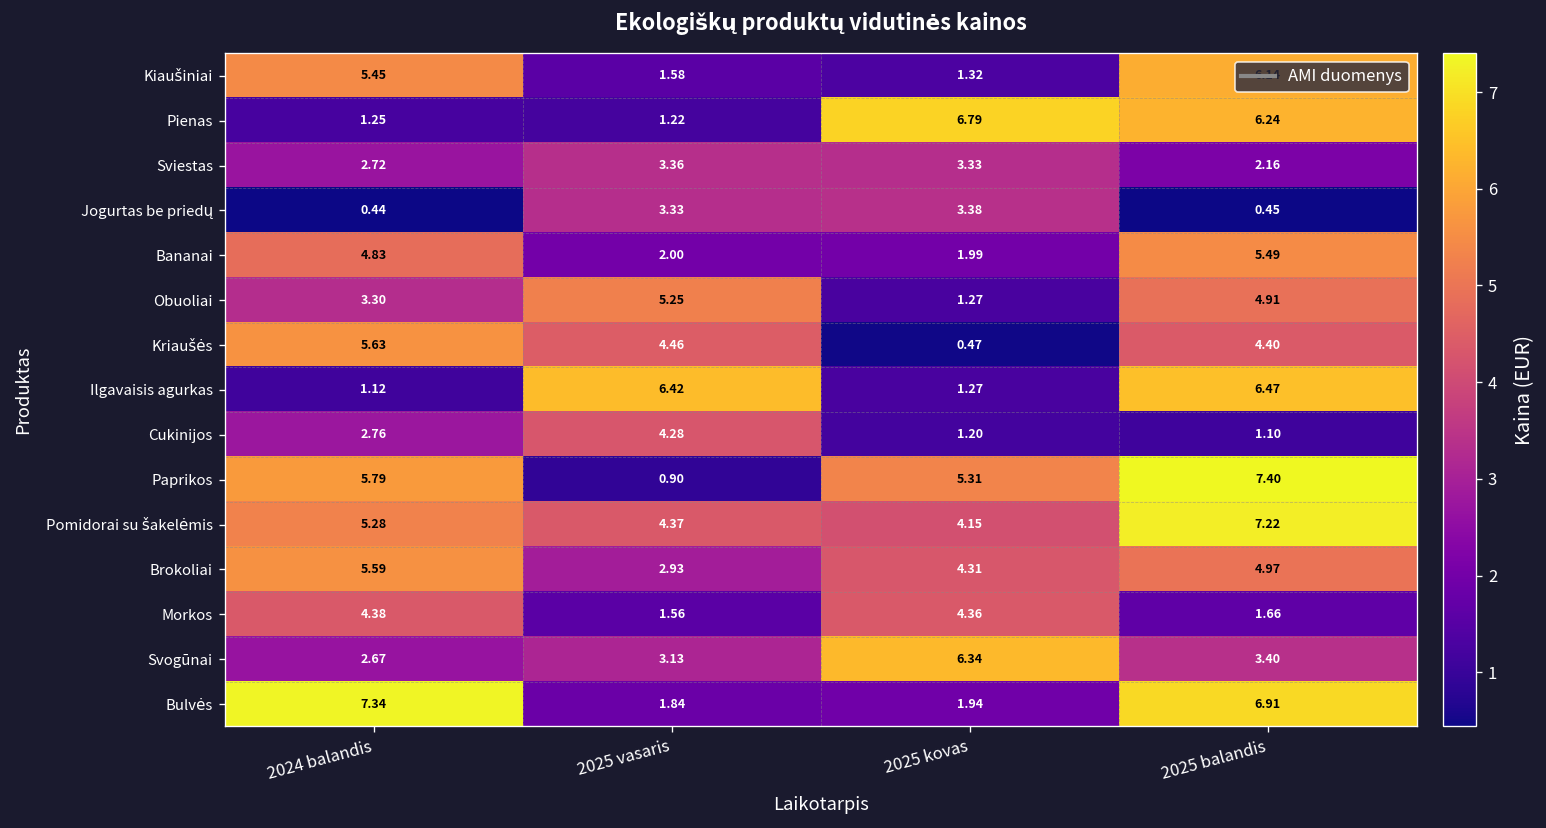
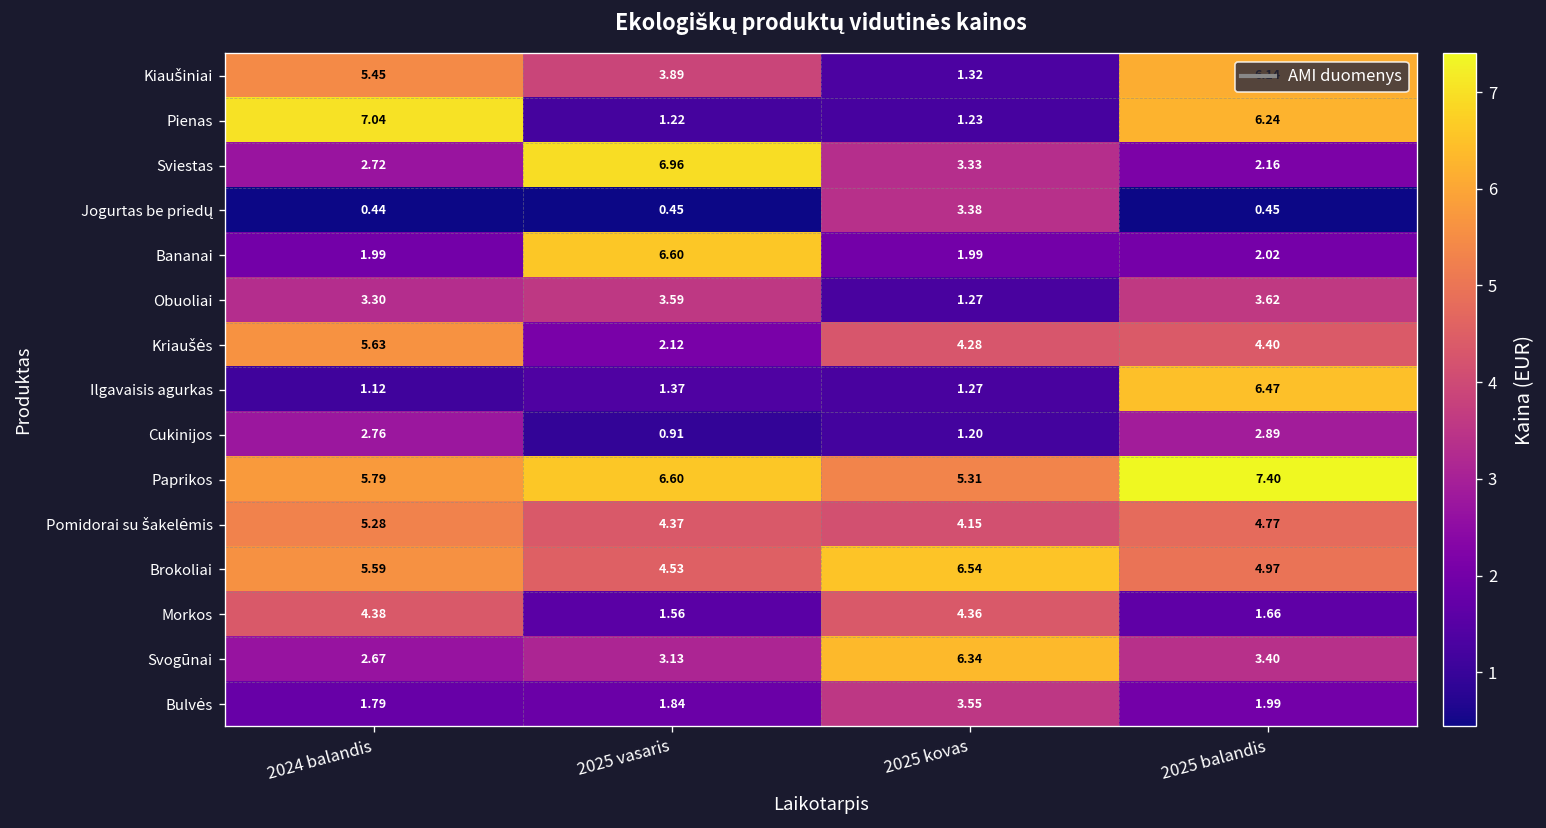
  {
    "Kiaušiniai": {
      "2024 balandis": 5.45,
-     "2025 vasaris": 1.58,
+     "2025 vasaris": 3.89,
      "2025 kovas": 1.32
    },
    "Pienas": {
-     "2024 balandis": 1.25,
+     "2024 balandis": 7.04,
      "2025 vasaris": 1.22,
-     "2025 kovas": 6.79,
+     "2025 kovas": 1.23,
      "2025 balandis": 6.24
    },
    "Sviestas": {
      "2024 balandis": 2.72,
-     "2025 vasaris": 3.36,
+     "2025 vasaris": 6.96,
      "2025 kovas": 3.33,
      "2025 balandis": 2.16
    },
    "Jogurtas be priedų": {
      "2024 balandis": 0.44,
-     "2025 vasaris": 3.33,
+     "2025 vasaris": 0.45,
      "2025 kovas": 3.38,
      "2025 balandis": 0.45
    },
    "Bananai": {
-     "2024 balandis": 4.83,
-     "2025 vasaris": 2.00,
+     "2024 balandis": 1.99,
+     "2025 vasaris": 6.60,
      "2025 kovas": 1.99,
-     "2025 balandis": 5.49
+     "2025 balandis": 2.02
    },
    "Obuoliai": {
      "2024 balandis": 3.30,
-     "2025 vasaris": 5.25,
+     "2025 vasaris": 3.59,
      "2025 kovas": 1.27,
-     "2025 balandis": 4.91
+     "2025 balandis": 3.62
    },
    "Kriaušės": {
      "2024 balandis": 5.63,
-     "2025 vasaris": 4.46,
-     "2025 kovas": 0.47,
+     "2025 vasaris": 2.12,
+     "2025 kovas": 4.28,
      "2025 balandis": 4.40
    },
    "Ilgavaisis agurkas": {
      "2024 balandis": 1.12,
-     "2025 vasaris": 6.42,
+     "2025 vasaris": 1.37,
      "2025 kovas": 1.27,
      "2025 balandis": 6.47
    },
    "Cukinijos": {
      "2024 balandis": 2.76,
-     "2025 vasaris": 4.28,
+     "2025 vasaris": 0.91,
      "2025 kovas": 1.20,
-     "2025 balandis": 1.10
+     "2025 balandis": 2.89
    },
    "Paprikos": {
      "2024 balandis": 5.79,
-     "2025 vasaris": 0.90,
+     "2025 vasaris": 6.60,
      "2025 kovas": 5.31,
      "2025 balandis": 7.40
    },
    "Pomidorai su šakelėmis": {
      "2024 balandis": 5.28,
      "2025 vasaris": 4.37,
      "2025 kovas": 4.15,
-     "2025 balandis": 7.22
+     "2025 balandis": 4.77
    },
    "Brokoliai": {
      "2024 balandis": 5.59,
-     "2025 vasaris": 2.93,
-     "2025 kovas": 4.31,
+     "2025 vasaris": 4.53,
+     "2025 kovas": 6.54,
      "2025 balandis": 4.97
    },
    "Morkos": {
      "2024 balandis": 4.38,
      "2025 vasaris": 1.56,
      "2025 kovas": 4.36,
      "2025 balandis": 1.66
    },
    "Svogūnai": {
      "2024 balandis": 2.67,
      "2025 vasaris": 3.13,
      "2025 kovas": 6.34,
      "2025 balandis": 3.40
    },
    "Bulvės": {
-     "2024 balandis": 7.34,
+     "2024 balandis": 1.79,
      "2025 vasaris": 1.84,
-     "2025 kovas": 1.94,
-     "2025 balandis": 6.91
+     "2025 kovas": 3.55,
+     "2025 balandis": 1.99
    }
  }
